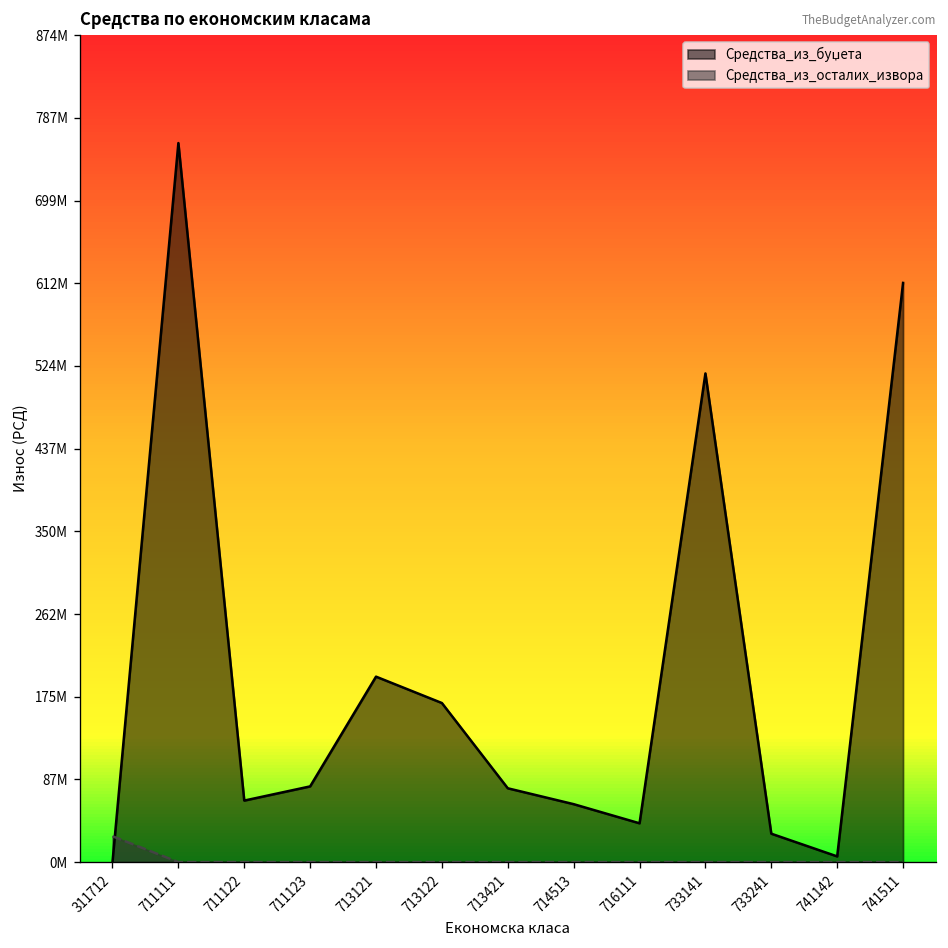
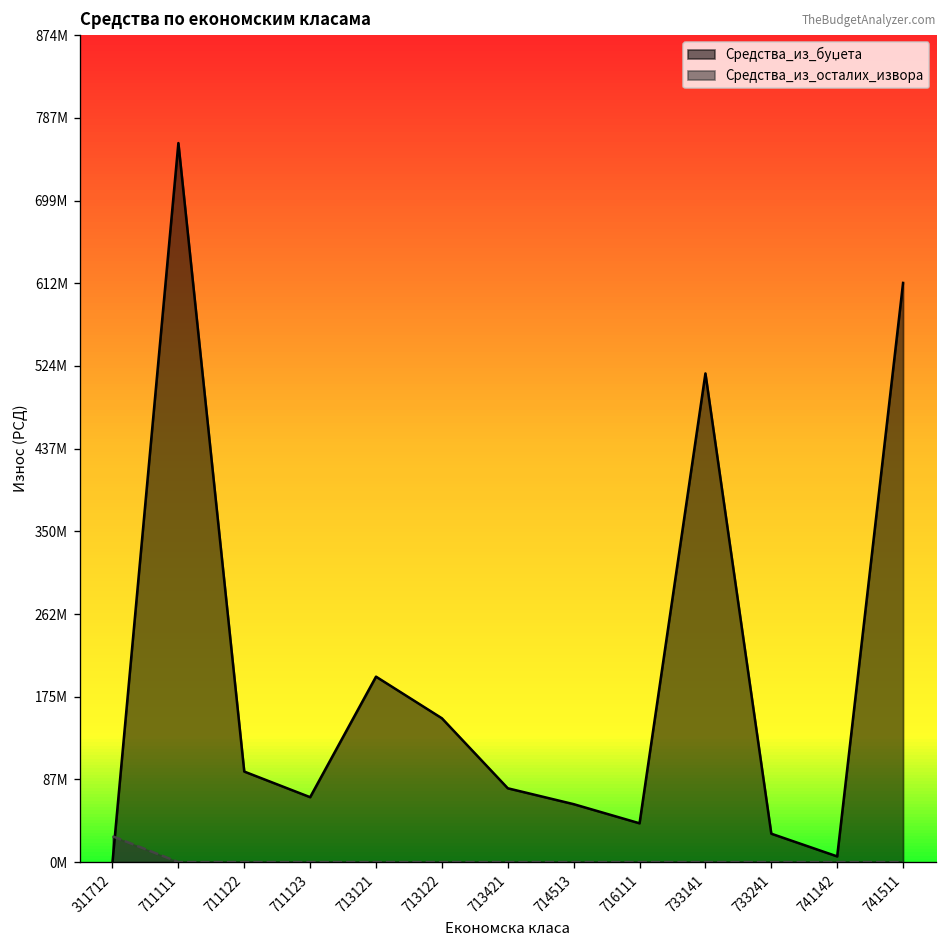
  {
    "Средства_из_буџета": {
      "311712": 0,
      "711111": 760000000,
-     "711122": 70000000,
-     "711123": 80000000,
+     "711122": 100000000,
+     "711123": 70000000,
      "713121": 200000000,
-     "713122": 170000000,
+     "713122": 150000000,
      "713421": 80000000,
      "714513": 60000000,
      "716111": 40000000,
      "733141": 520000000,
      "733241": 30000000,
      "741142": 10000000,
      "741511": 610000000
    },
    "Средства_из_осталих_извора": {
      "311712": 30000000,
      "711111": 0,
      "711122": 0,
      "711123": 0,
      "713121": 0,
      "713122": 0,
      "713421": 0,
      "714513": 0,
      "716111": 0,
      "733141": 0,
      "733241": 0,
      "741142": 0,
      "741511": 0
    }
  }
